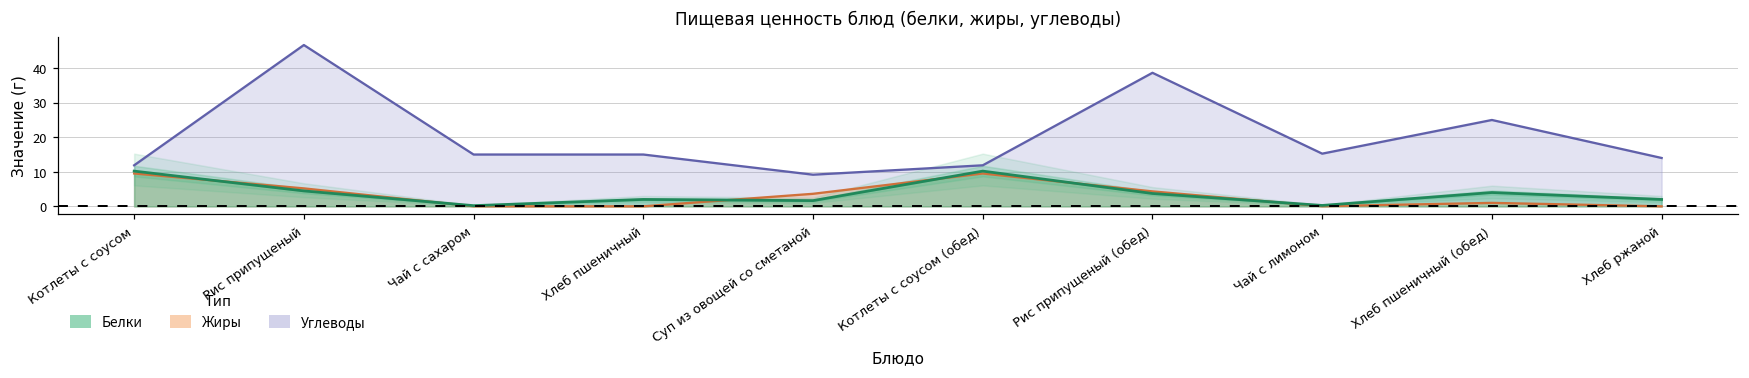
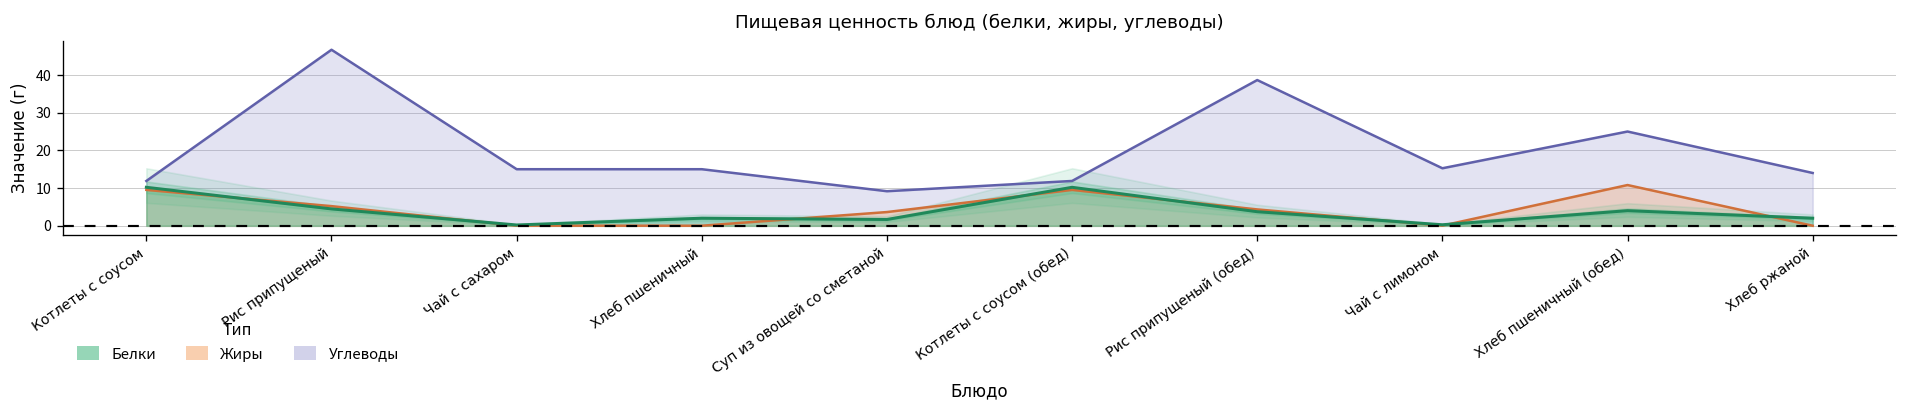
  {
    "Жиры": {
      "Хлеб пшеничный": 0,
      "Суп из овощей со сметаной": 4,
-     "Хлеб пшеничный (обед)": 1,
+     "Хлеб пшеничный (обед)": 11,
      "Хлеб ржаной": 0
    }
  }
